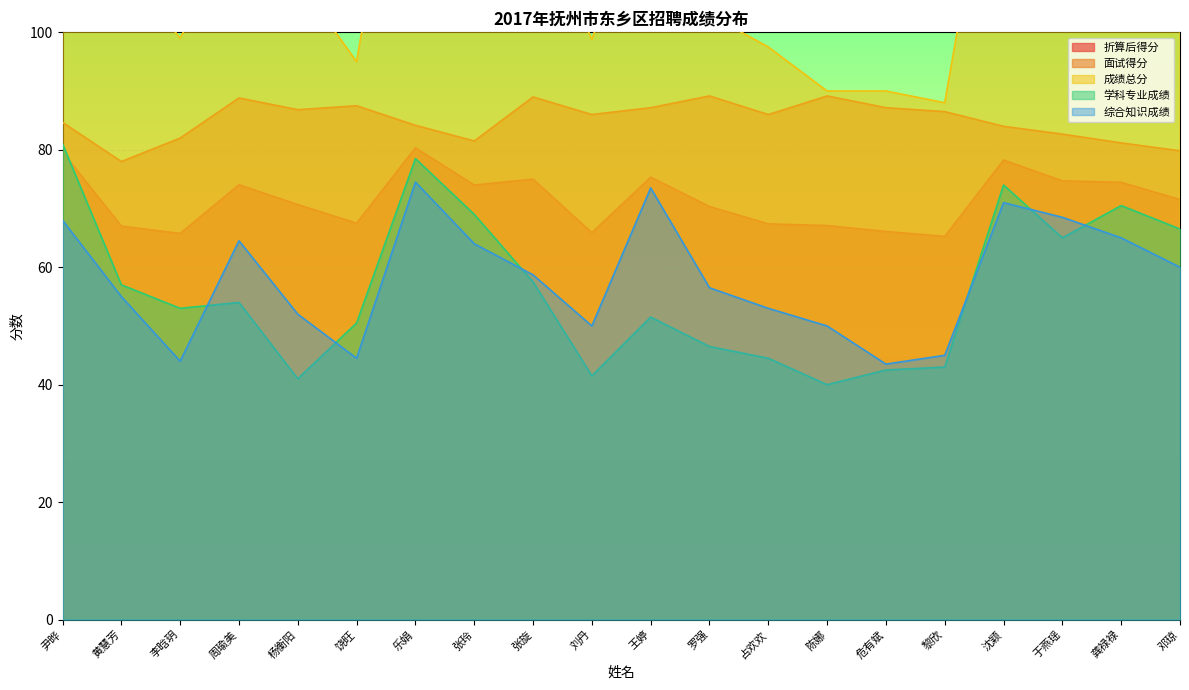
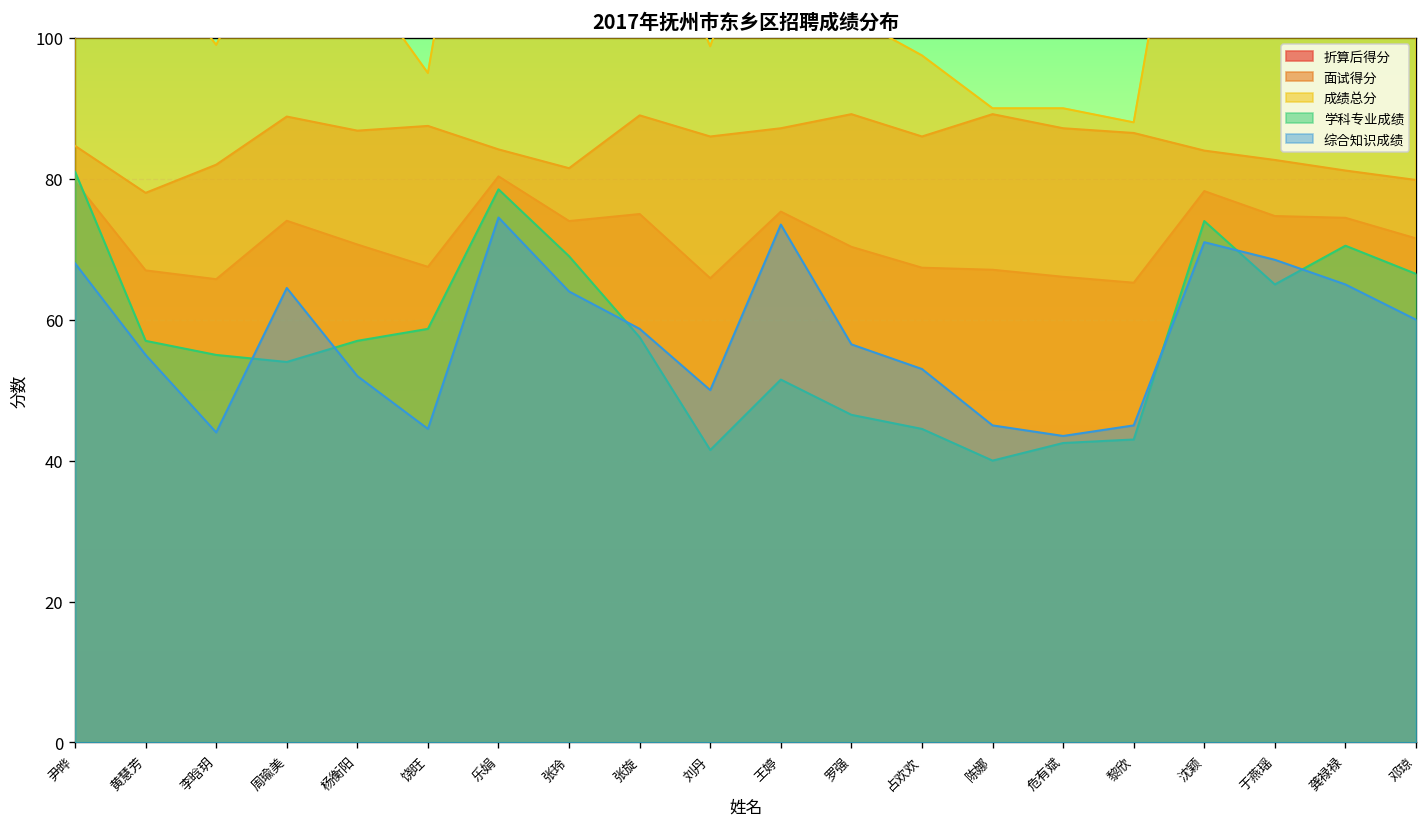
  {
    "成绩总分": {
      "李晗玥": 99,
      "饶旺": 95,
      "刘丹": 99,
      "占欢欢": 98,
      "陈娜": 90,
      "危有斌": 90,
      "黎欣": 88
    },
    "学科专业成绩": {
      "尹晔": 81,
      "黄慧芳": 57,
-     "李晗玥": 53,
+     "李晗玥": 55,
      "周瑜美": 54,
-     "杨衡阳": 41,
-     "饶旺": 51,
+     "杨衡阳": 57,
+     "饶旺": 59,
      "乐娟": 79,
      "张玲": 69,
      "张旋": 58,
      "刘丹": 42,
      "王婷": 52,
      "罗强": 47,
      "占欢欢": 45,
      "陈娜": 40,
      "危有斌": 43,
      "黎欣": 43,
      "沈颖": 74,
      "于燕瑶": 65,
      "龚禄禄": 71,
      "邓琼": 67
    },
    "综合知识成绩": {
      "尹晔": 68,
      "黄慧芳": 55,
      "李晗玥": 44,
      "周瑜美": 65,
      "杨衡阳": 52,
      "饶旺": 45,
      "乐娟": 75,
      "张玲": 64,
      "张旋": 59,
      "刘丹": 50,
      "王婷": 74,
      "罗强": 57,
      "占欢欢": 53,
-     "陈娜": 50,
+     "陈娜": 45,
      "危有斌": 44,
      "黎欣": 45,
      "沈颖": 71,
      "于燕瑶": 69,
      "龚禄禄": 65,
      "邓琼": 60
    }
  }
